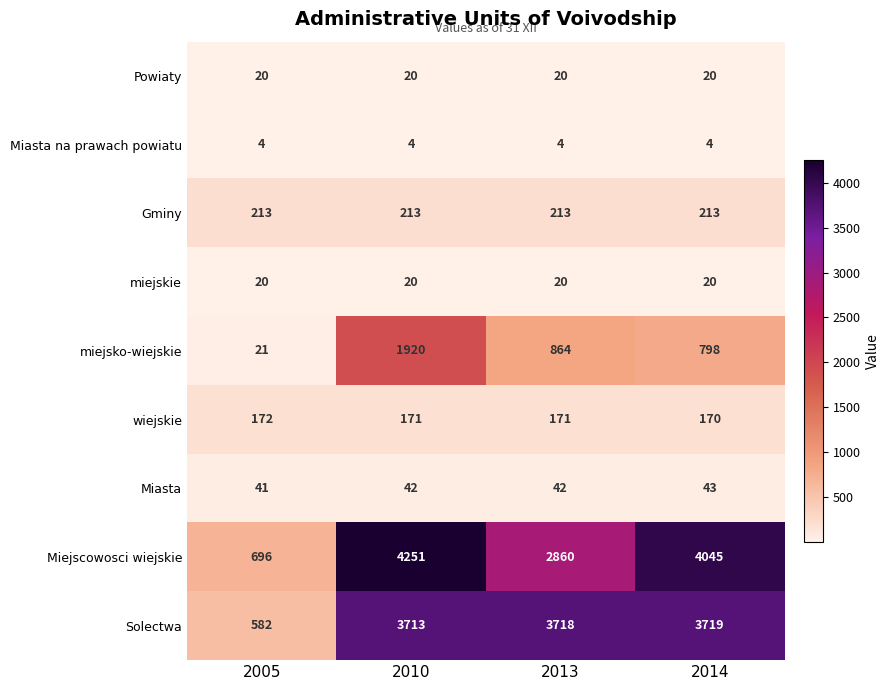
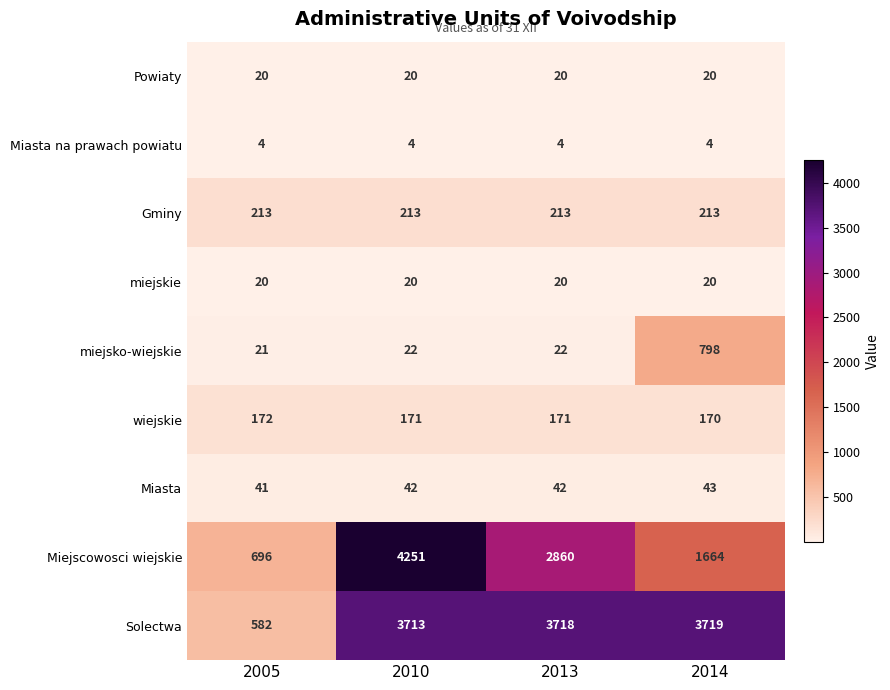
  {
    "Powiaty": {
      "2005": 20,
      "2010": 20,
      "2013": 20,
      "2014": 20
    },
    "Miasta na prawach powiatu": {
      "2005": 4,
      "2010": 4,
      "2013": 4,
      "2014": 4
    },
    "Gminy": {
      "2005": 213,
      "2010": 213,
      "2013": 213,
      "2014": 213
    },
    "miejskie": {
      "2005": 20,
      "2010": 20,
      "2013": 20,
      "2014": 20
    },
    "miejsko-wiejskie": {
      "2005": 21,
-     "2010": 1920,
-     "2013": 864,
+     "2010": 22,
+     "2013": 22,
      "2014": 798
    },
    "wiejskie": {
      "2005": 172,
      "2010": 171,
      "2013": 171,
      "2014": 170
    },
    "Miasta": {
      "2005": 41,
      "2010": 42,
      "2013": 42,
      "2014": 43
    },
    "Miejscowosci wiejskie": {
      "2005": 696,
      "2010": 4251,
      "2013": 2860,
-     "2014": 4045
+     "2014": 1664
    },
    "Solectwa": {
      "2005": 582,
      "2010": 3713,
      "2013": 3718,
      "2014": 3719
    }
  }
